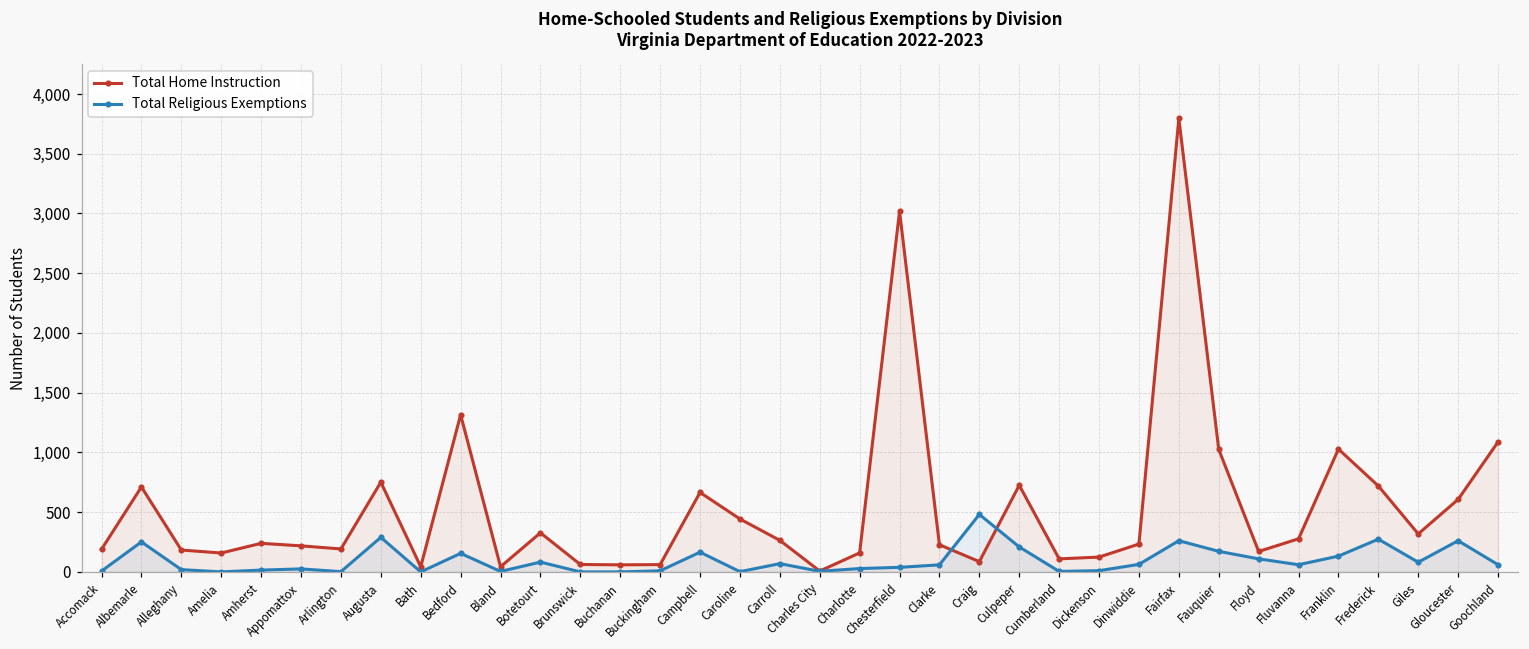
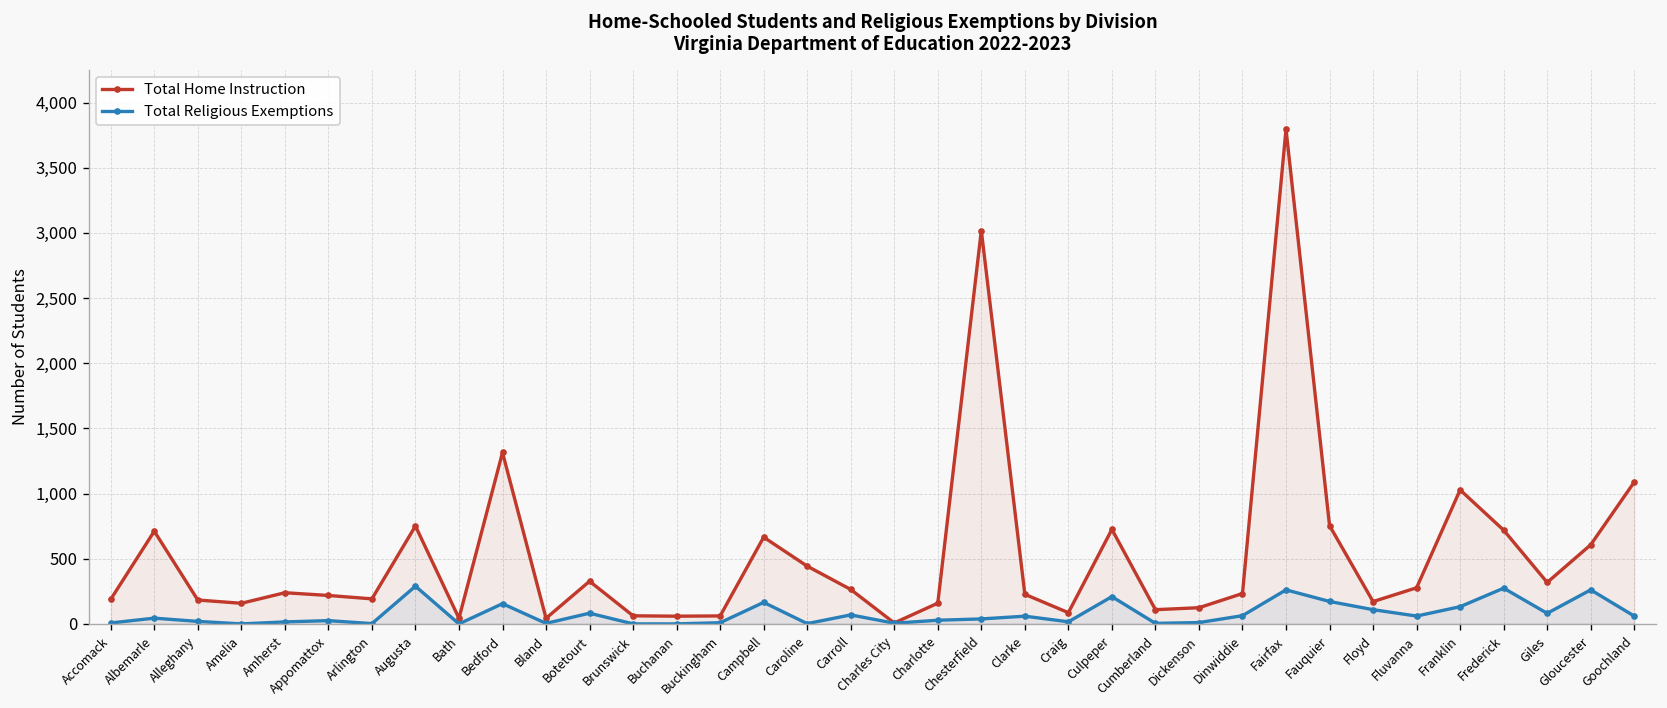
  {
    "Total Home Instruction": {
      "Accomack": "190",
      "Albemarle": "710",
      "Alleghany": "180",
      "Amelia": "160",
      "Amherst": "240",
      "Appomattox": "220",
      "Arlington": "190",
      "Augusta": "750",
      "Bath": "40",
      "Bedford": "1,320",
      "Bland": "40",
      "Botetourt": "330",
      "Brunswick": "60",
      "Buchanan": "60",
      "Buckingham": "60",
      "Campbell": "670",
      "Caroline": "440",
      "Carroll": "260",
      "Charlotte": "160",
      "Chesterfield": "3,020",
      "Clarke": "230",
      "Craig": "90",
      "Culpeper": "730",
      "Cumberland": "110",
      "Dickenson": "120",
      "Dinwiddie": "230",
      "Fairfax": "3,800",
-     "Fauquier": "1,030",
+     "Fauquier": "750",
      "Floyd": "170",
      "Fluvanna": "280",
      "Franklin": "1,030",
      "Frederick": "720",
      "Giles": "320",
      "Gloucester": "610",
      "Goochland": "1,090"
    },
    "Total Religious Exemptions": {
      "Accomack": "10",
-     "Albemarle": "250",
+     "Albemarle": "40",
      "Alleghany": "20",
      "Amelia": "0",
      "Amherst": "20",
      "Appomattox": "30",
      "Arlington": "0",
      "Augusta": "290",
      "Bath": "0",
      "Bedford": "160",
      "Bland": "0",
      "Botetourt": "80",
      "Brunswick": "0",
      "Buchanan": "0",
      "Buckingham": "10",
      "Campbell": "170",
      "Caroline": "0",
      "Carroll": "70",
      "Charlotte": "30",
      "Chesterfield": "40",
      "Clarke": "60",
-     "Craig": "480",
+     "Craig": "20",
      "Culpeper": "210",
      "Cumberland": "0",
      "Dickenson": "10",
      "Dinwiddie": "60",
      "Fairfax": "260",
      "Fauquier": "170",
      "Floyd": "110",
      "Fluvanna": "60",
      "Franklin": "130",
      "Frederick": "270",
      "Giles": "80",
      "Gloucester": "260",
      "Goochland": "60"
    }
  }
